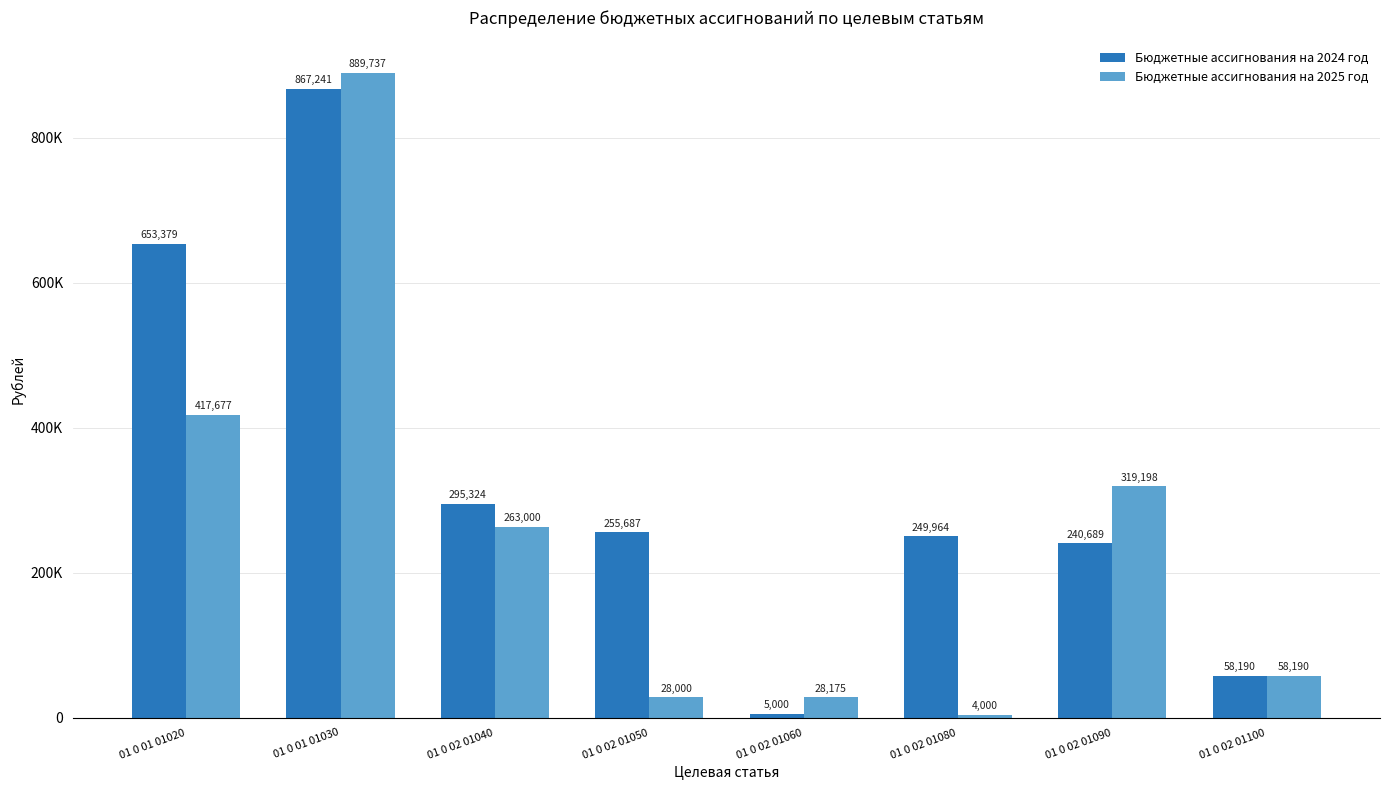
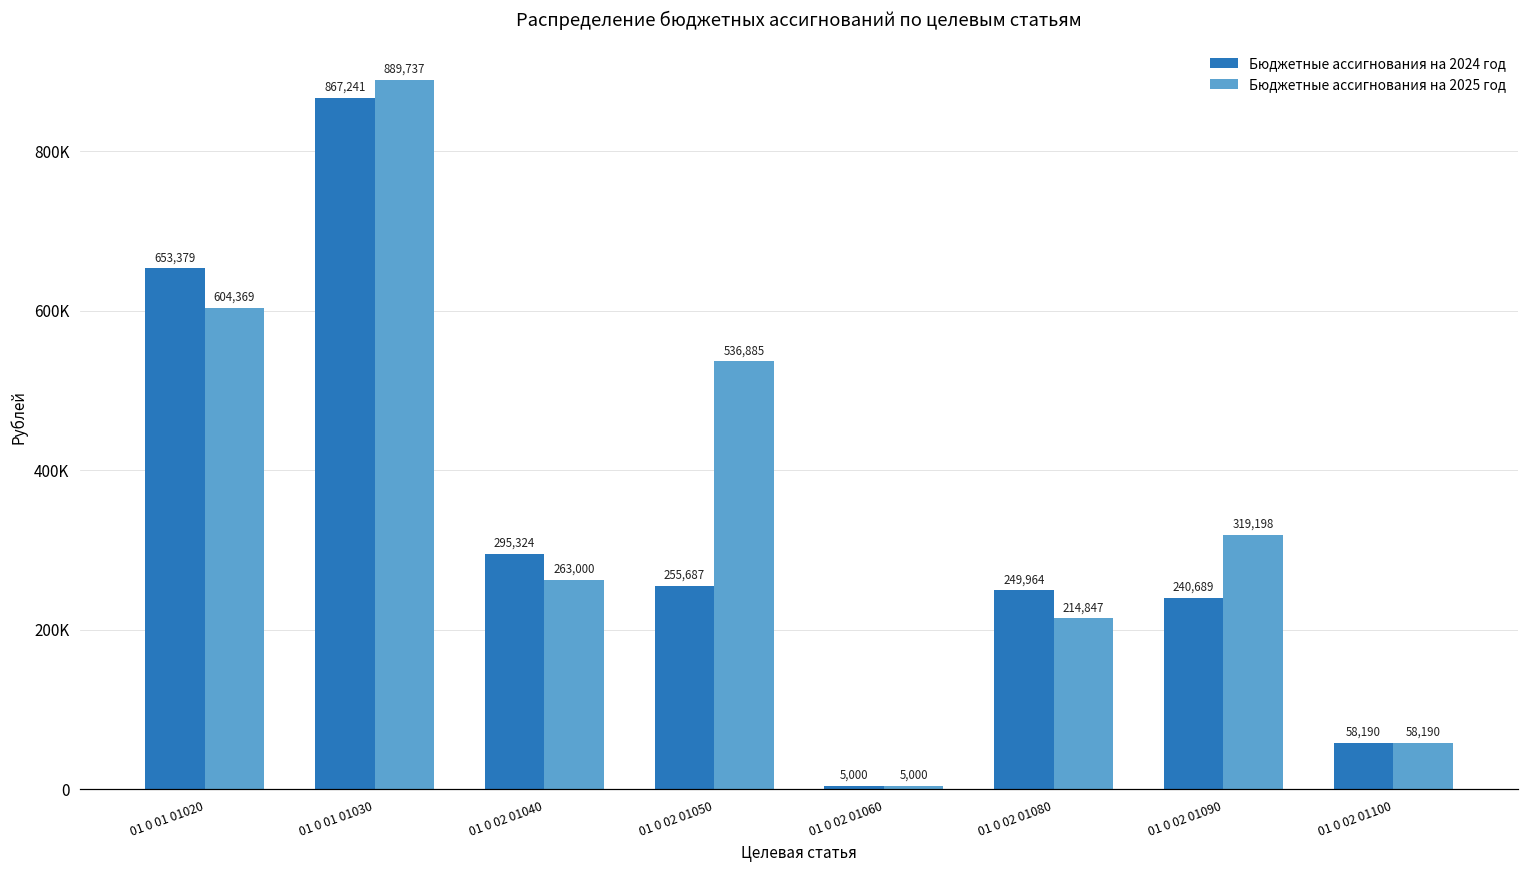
  {
    "Бюджетные ассигнования на 2024 год": {
      "01 0 01 01020": "653,379",
      "01 0 01 01030": "867,241",
      "01 0 02 01040": "295,324",
      "01 0 02 01050": "255,687",
      "01 0 02 01060": "5,000",
      "01 0 02 01080": "249,964",
      "01 0 02 01090": "240,689",
      "01 0 02 01100": "58,190"
    },
    "Бюджетные ассигнования на 2025 год": {
-     "01 0 01 01020": "417,677",
+     "01 0 01 01020": "604,369",
      "01 0 01 01030": "889,737",
      "01 0 02 01040": "263,000",
-     "01 0 02 01050": "28,000",
-     "01 0 02 01060": "28,175",
-     "01 0 02 01080": "4,000",
+     "01 0 02 01050": "536,885",
+     "01 0 02 01060": "5,000",
+     "01 0 02 01080": "214,847",
      "01 0 02 01090": "319,198",
      "01 0 02 01100": "58,190"
    }
  }
